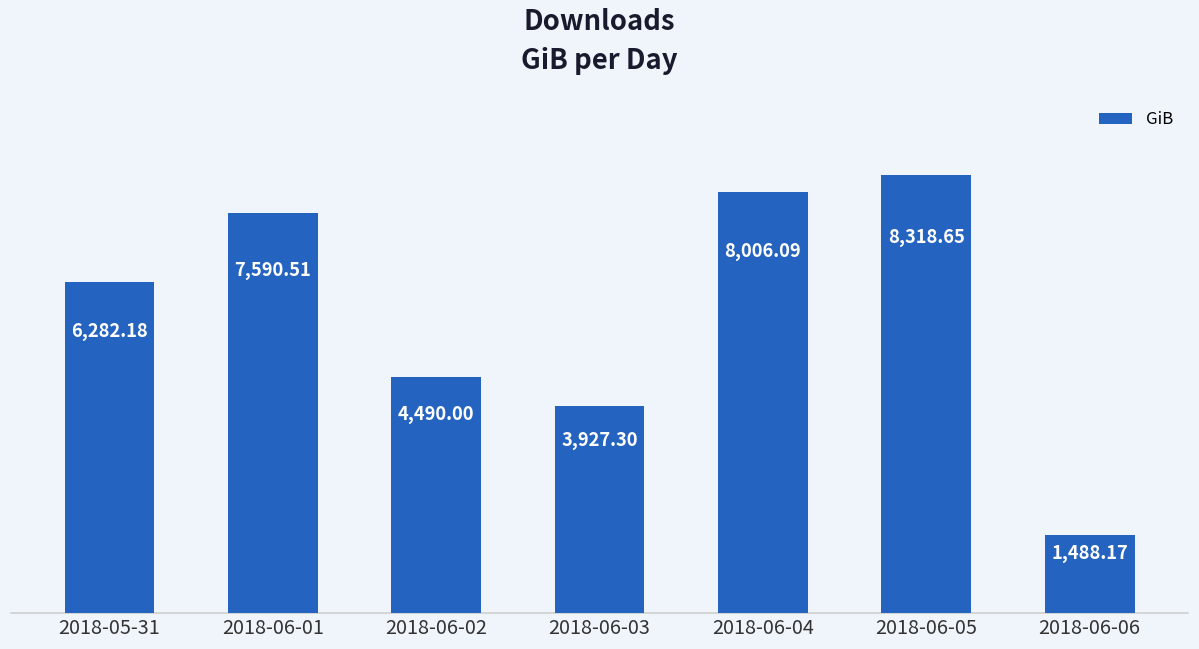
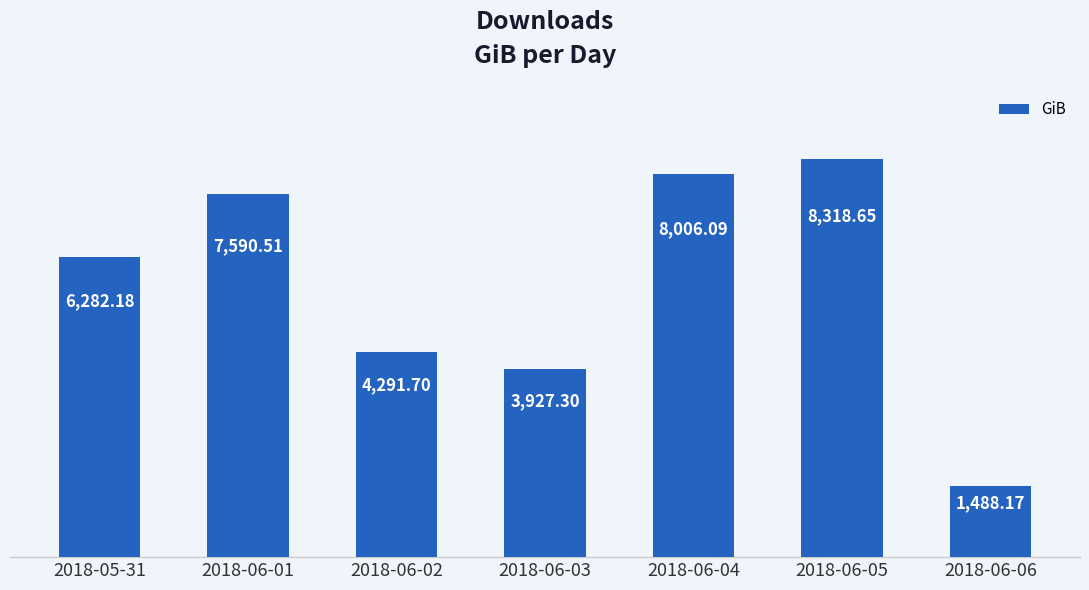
  {
    "2018-05-31": "6,282.18",
    "2018-06-01": "7,590.51",
-   "2018-06-02": "4,490.00",
+   "2018-06-02": "4,291.70",
    "2018-06-03": "3,927.30",
    "2018-06-04": "8,006.09",
    "2018-06-05": "8,318.65",
    "2018-06-06": "1,488.17"
  }
